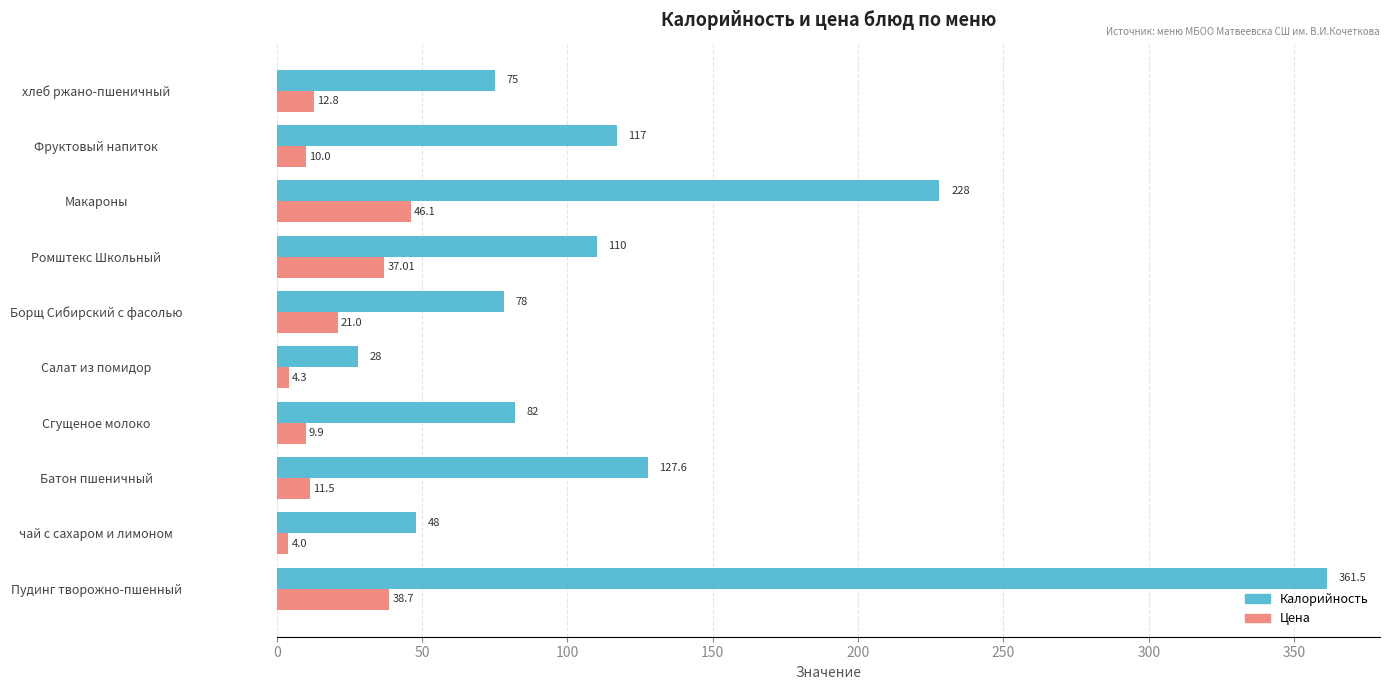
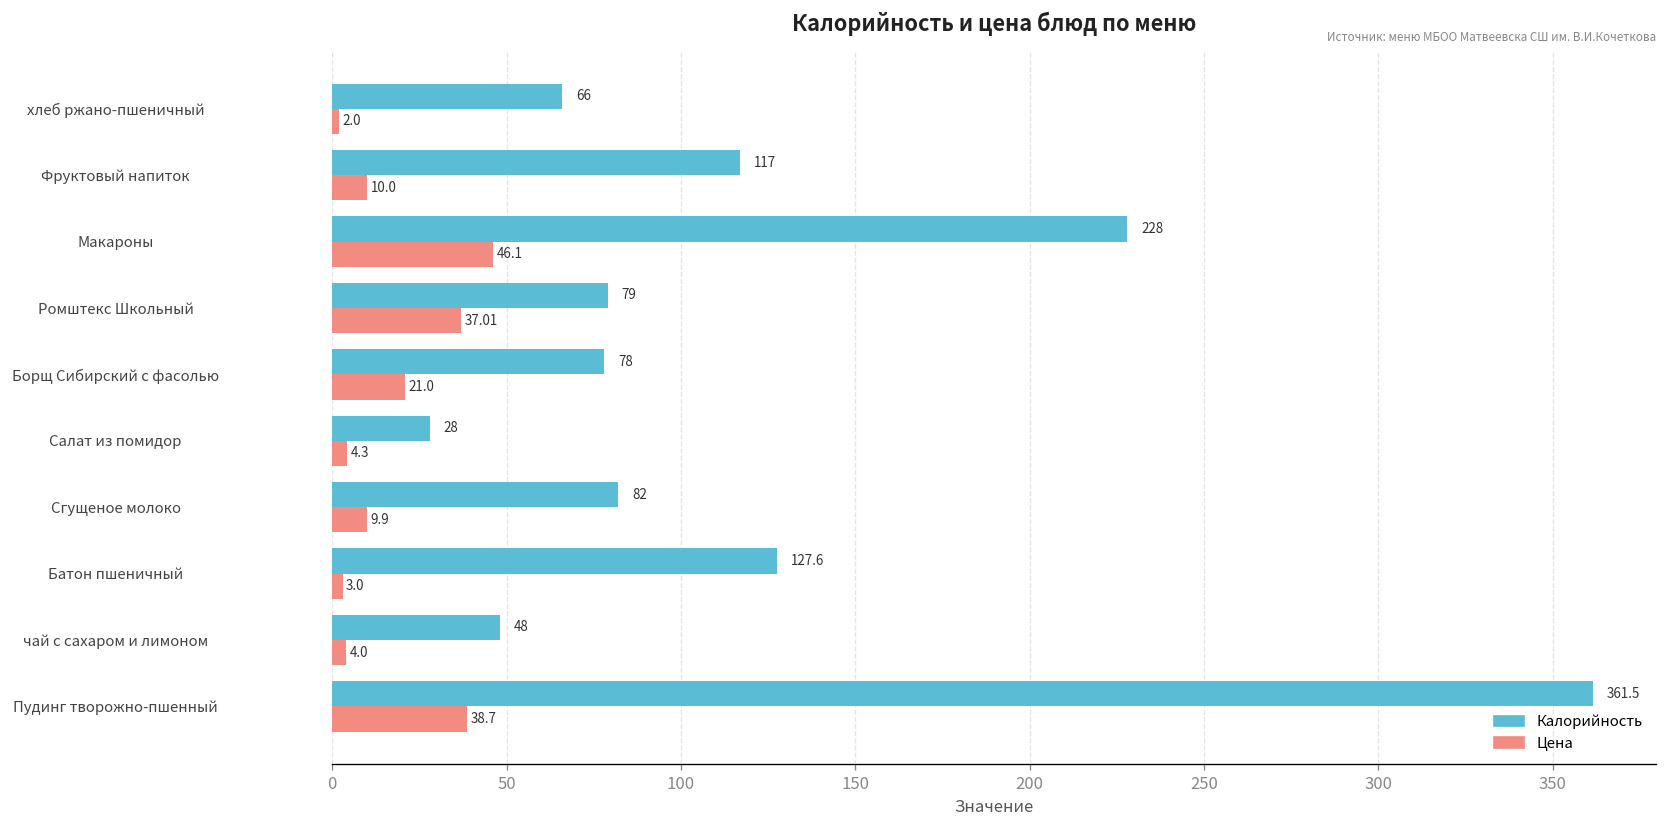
  {
    "Калорийность": {
-     "хлеб ржано-пшеничный": 75,
+     "хлеб ржано-пшеничный": 66,
      "Фруктовый напиток": 117,
      "Макароны": 228,
-     "Ромштекс Школьный": 110,
+     "Ромштекс Школьный": 79,
      "Борщ Сибирский с фасолью": 78,
      "Салат из помидор": 28,
      "Сгущеное молоко": 82,
      "Батон пшеничный": 127.6,
      "чай с сахаром и лимоном": 48,
      "Пудинг творожно-пшенный": 361.5
    },
    "Цена": {
-     "хлеб ржано-пшеничный": 12.8,
+     "хлеб ржано-пшеничный": 2.0,
      "Фруктовый напиток": 10.0,
      "Макароны": 46.1,
      "Ромштекс Школьный": 37.01,
      "Борщ Сибирский с фасолью": 21.0,
      "Салат из помидор": 4.3,
      "Сгущеное молоко": 9.9,
-     "Батон пшеничный": 11.5,
+     "Батон пшеничный": 3.0,
      "чай с сахаром и лимоном": 4.0,
      "Пудинг творожно-пшенный": 38.7
    }
  }
